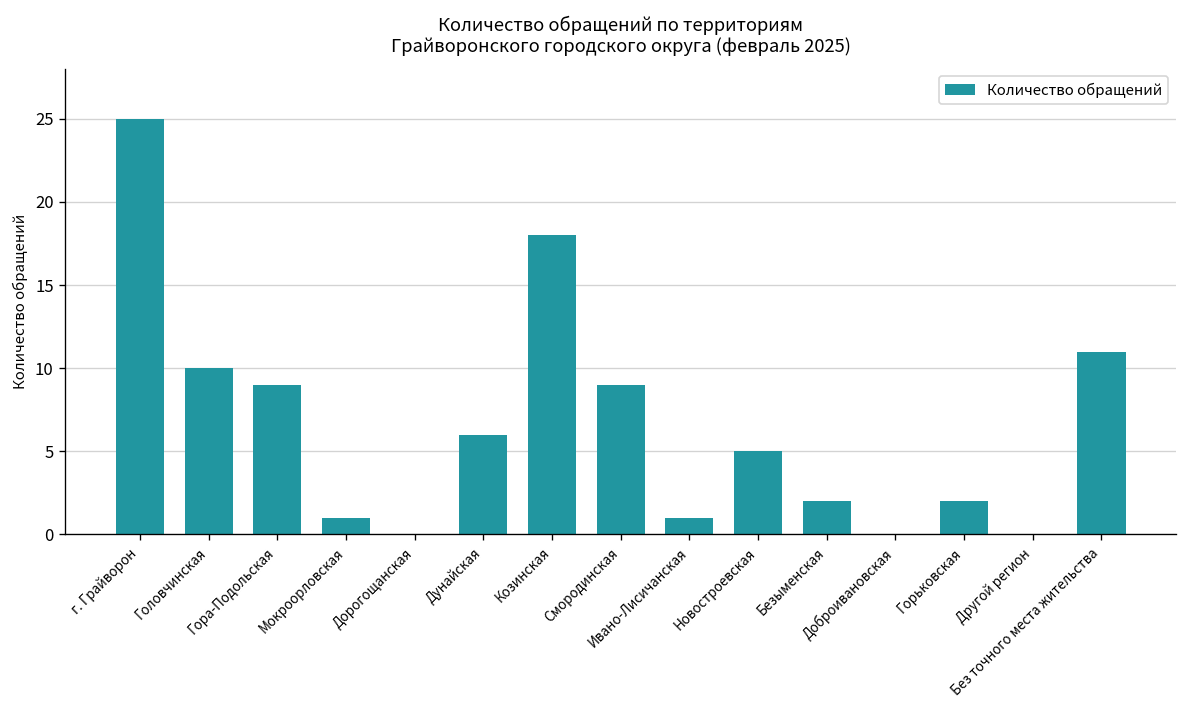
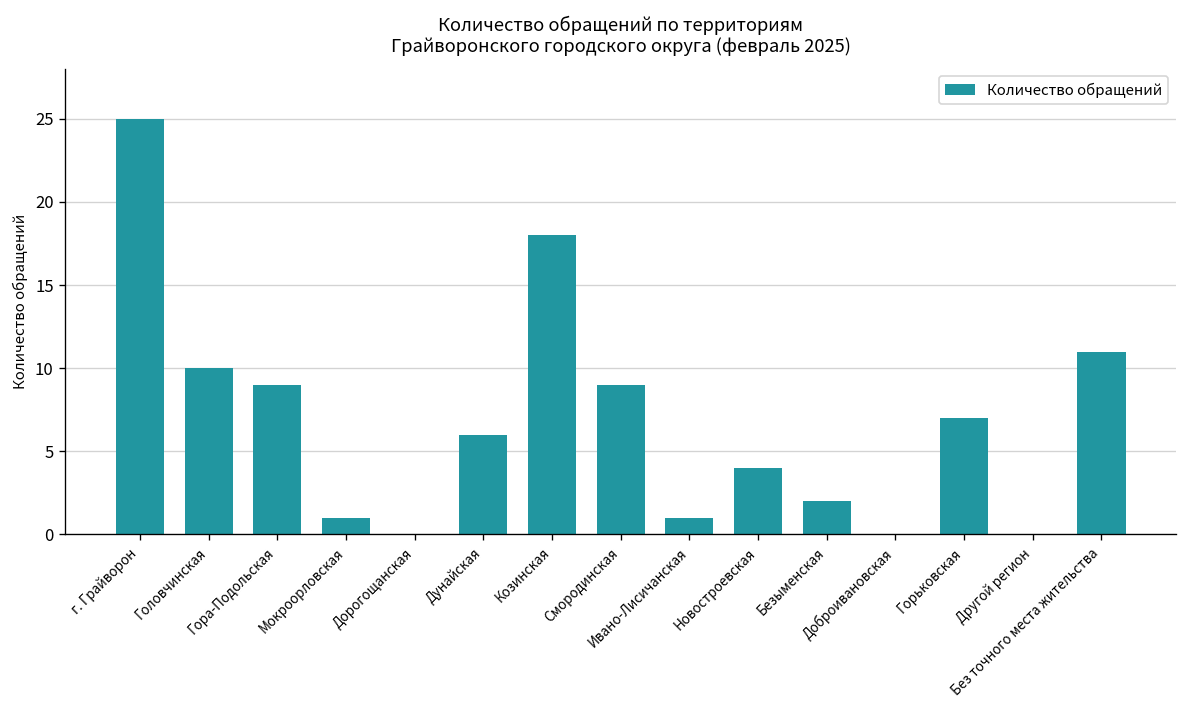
  {
    "г. Грайворон": 25,
    "Головчинская": 10,
    "Гора-Подольская": 9,
    "Мокроорловская": 1,
    "Дорогощанская": 0,
    "Дунайская": 6,
    "Козинская": 18,
    "Смородинская": 9,
    "Ивано-Лисичанская": 1,
-   "Новостроевская": 5,
+   "Новостроевская": 4,
    "Безыменская": 2,
    "Доброивановская": 0,
-   "Горьковская": 2,
+   "Горьковская": 7,
    "Другой регион": 0,
    "Без точного места жительства": 11
  }
